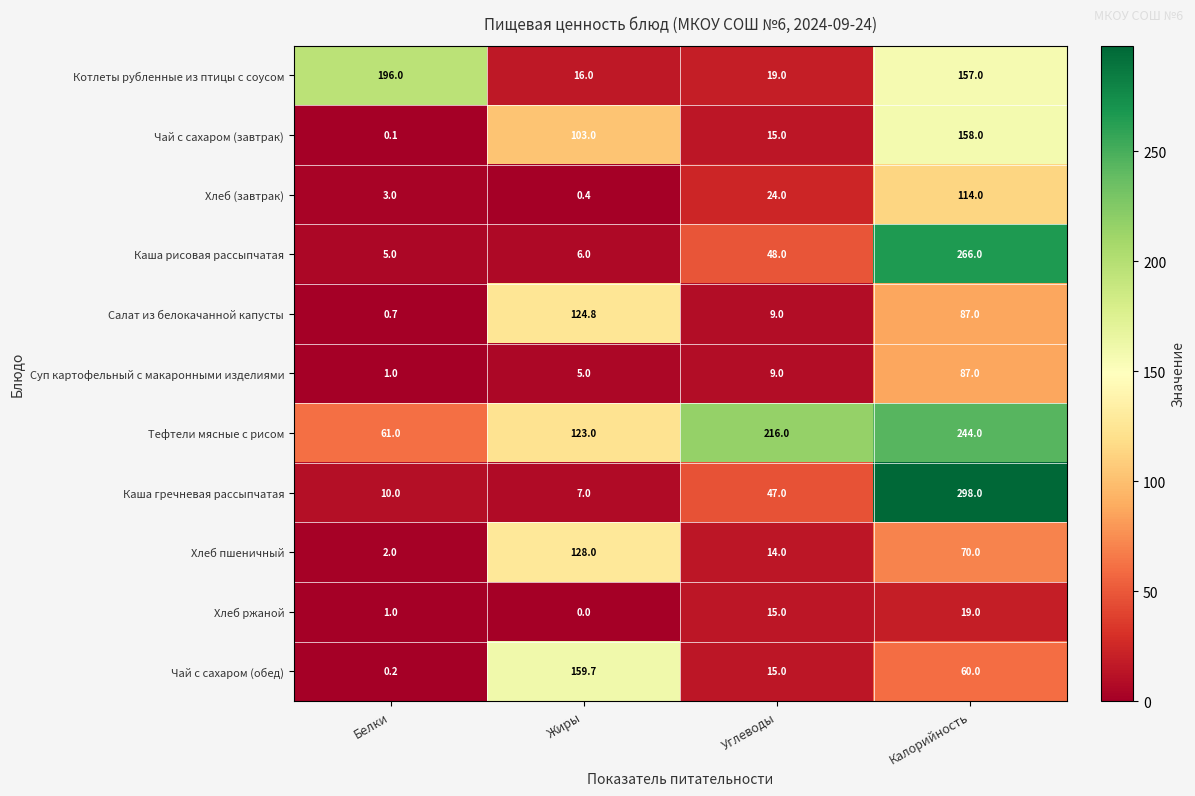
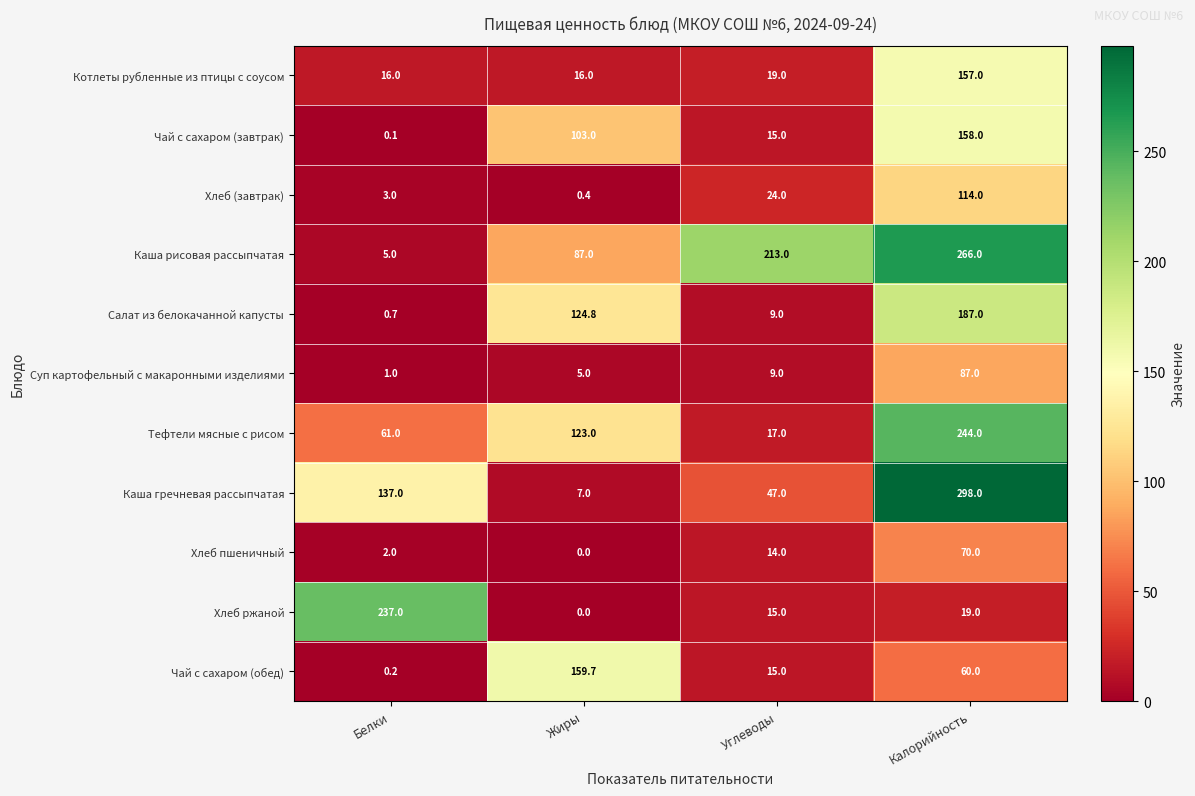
  {
    "Котлеты рубленные из птицы с соусом": {
-     "Белки": 196.0,
+     "Белки": 16.0,
      "Жиры": 16.0,
      "Углеводы": 19.0,
      "Калорийность": 157.0
    },
    "Чай с сахаром (завтрак)": {
      "Белки": 0.1,
      "Жиры": 103.0,
      "Углеводы": 15.0,
      "Калорийность": 158.0
    },
    "Хлеб (завтрак)": {
      "Белки": 3.0,
      "Жиры": 0.4,
      "Углеводы": 24.0,
      "Калорийность": 114.0
    },
    "Каша рисовая рассыпчатая": {
      "Белки": 5.0,
-     "Жиры": 6.0,
-     "Углеводы": 48.0,
+     "Жиры": 87.0,
+     "Углеводы": 213.0,
      "Калорийность": 266.0
    },
    "Салат из белокачанной капусты": {
      "Белки": 0.7,
      "Жиры": 124.8,
      "Углеводы": 9.0,
-     "Калорийность": 87.0
+     "Калорийность": 187.0
    },
    "Суп картофельный с макаронными изделиями": {
      "Белки": 1.0,
      "Жиры": 5.0,
      "Углеводы": 9.0,
      "Калорийность": 87.0
    },
    "Тефтели мясные с рисом": {
      "Белки": 61.0,
      "Жиры": 123.0,
-     "Углеводы": 216.0,
+     "Углеводы": 17.0,
      "Калорийность": 244.0
    },
    "Каша гречневая рассыпчатая": {
-     "Белки": 10.0,
+     "Белки": 137.0,
      "Жиры": 7.0,
      "Углеводы": 47.0,
      "Калорийность": 298.0
    },
    "Хлеб пшеничный": {
      "Белки": 2.0,
-     "Жиры": 128.0,
+     "Жиры": 0.0,
      "Углеводы": 14.0,
      "Калорийность": 70.0
    },
    "Хлеб ржаной": {
-     "Белки": 1.0,
+     "Белки": 237.0,
      "Жиры": 0.0,
      "Углеводы": 15.0,
      "Калорийность": 19.0
    },
    "Чай с сахаром (обед)": {
      "Белки": 0.2,
      "Жиры": 159.7,
      "Углеводы": 15.0,
      "Калорийность": 60.0
    }
  }
